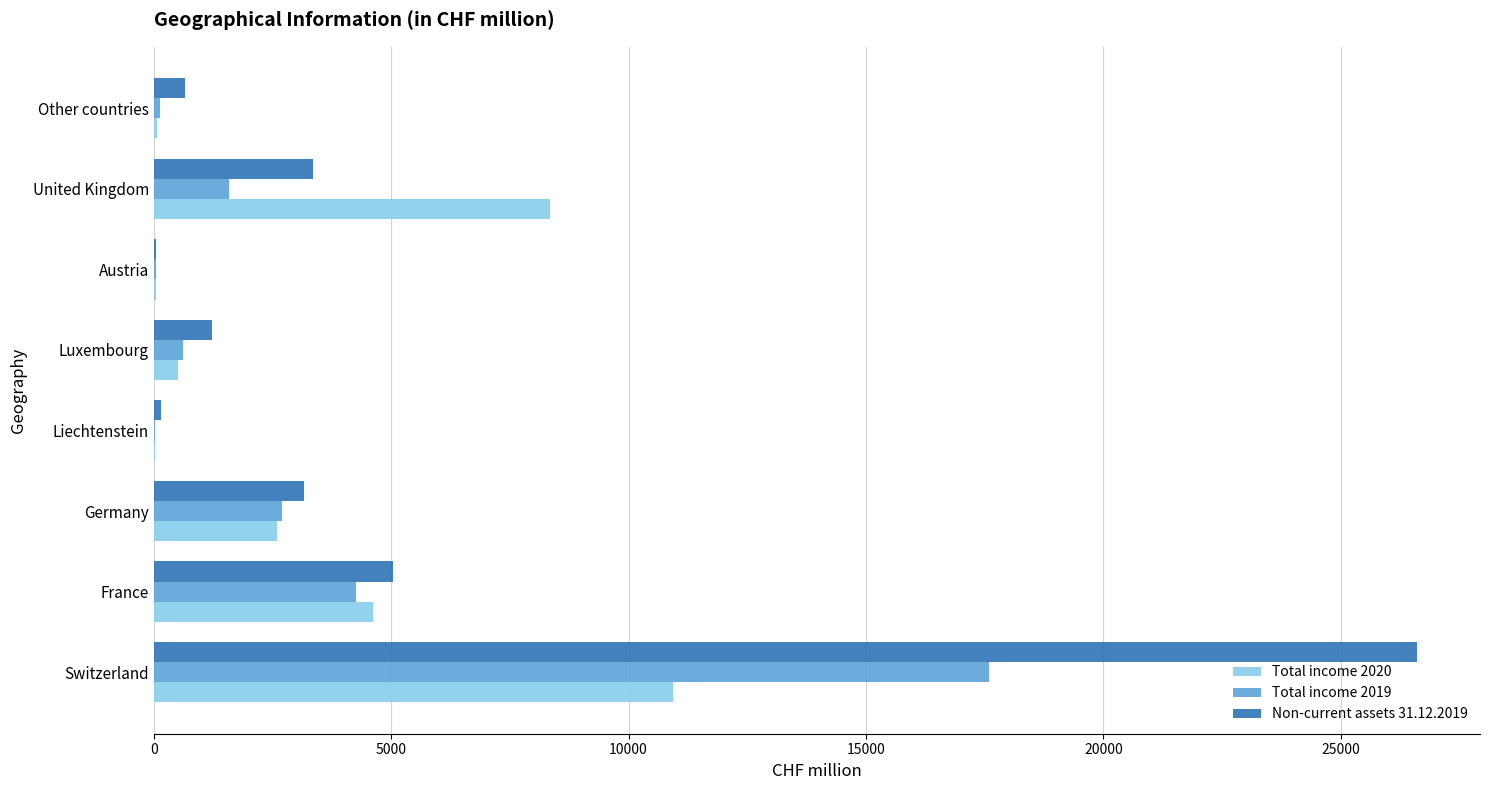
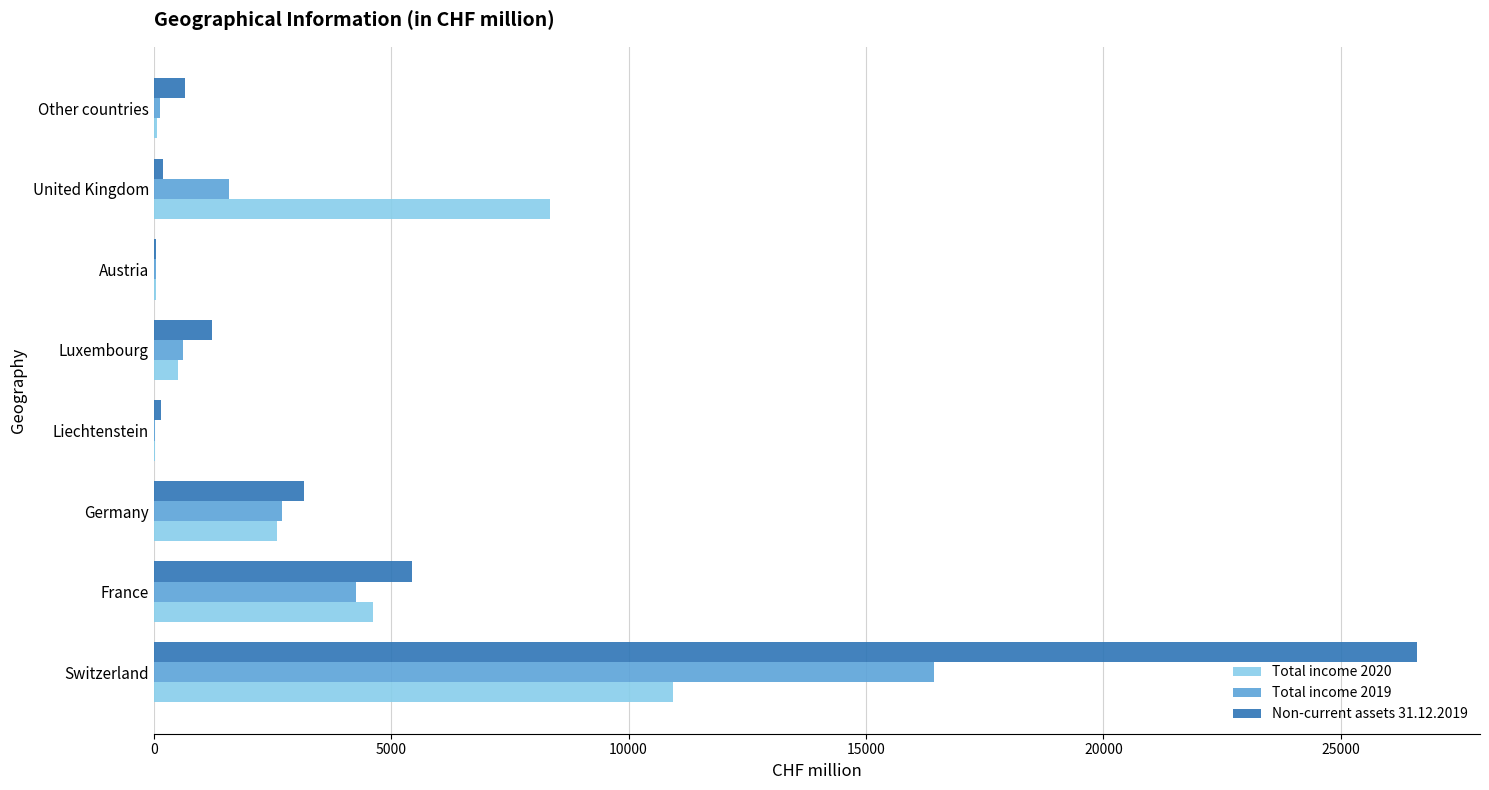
  {
    "Total income 2020": {
      "Other countries": 100,
      "United Kingdom": 8300,
      "Luxembourg": 500,
      "Germany": 2600,
      "France": 4600,
      "Switzerland": 10900
    },
    "Total income 2019": {
      "Other countries": 100,
      "United Kingdom": 1600,
      "Luxembourg": 600,
      "Germany": 2700,
      "France": 4300,
-     "Switzerland": 17600
+     "Switzerland": 16400
    },
    "Non-current assets 31.12.2019": {
      "Other countries": 700,
-     "United Kingdom": 3300,
+     "United Kingdom": 200,
      "Luxembourg": 1200,
      "Liechtenstein": 200,
      "Germany": 3200,
-     "France": 5000,
+     "France": 5400,
      "Switzerland": 26600
    }
  }
